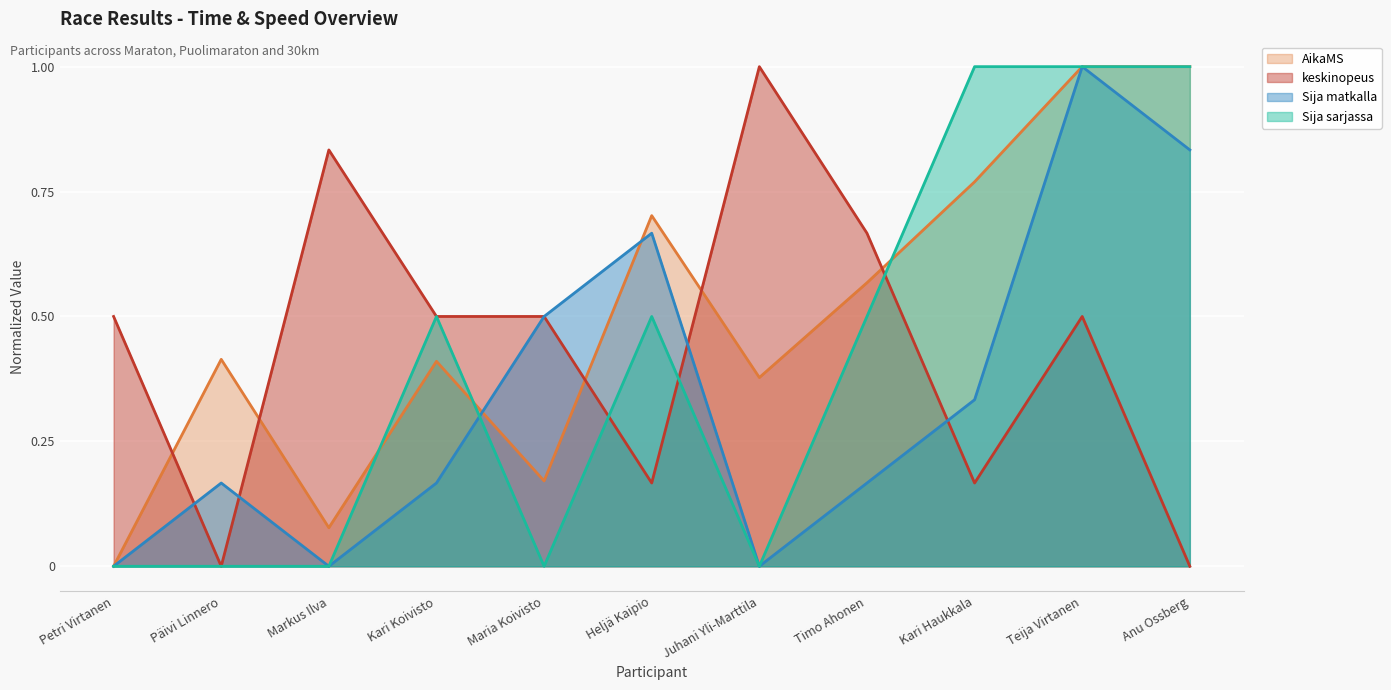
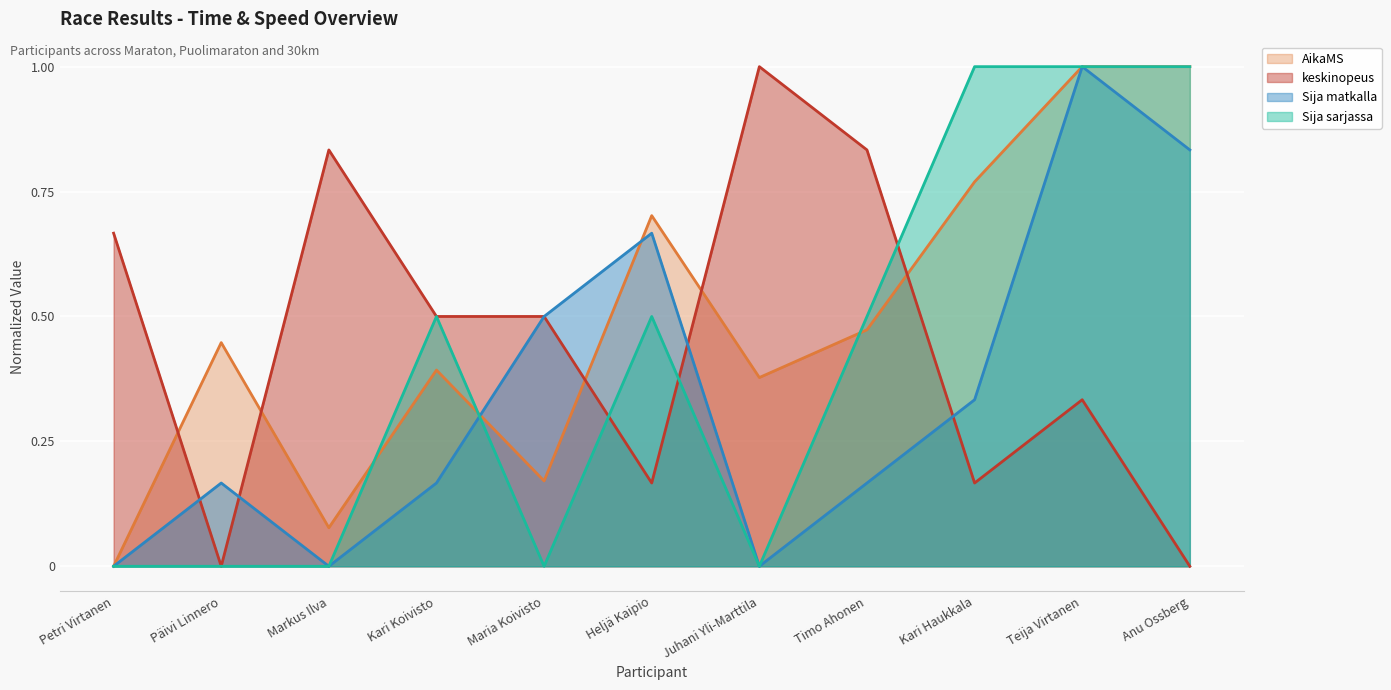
  {
    "AikaMS": {
-     "Päivi Linnero": 0.41,
+     "Päivi Linnero": 0.45,
      "Markus Ilva": 0.08,
-     "Kari Koivisto": 0.41,
+     "Kari Koivisto": 0.39,
      "Maria Koivisto": 0.17,
      "Heljä Kaipio": 0.70,
      "Juhani Yli-Marttila": 0.38,
-     "Timo Ahonen": 0.57,
+     "Timo Ahonen": 0.47,
      "Kari Haukkala": 0.77
    },
    "keskinopeus": {
-     "Petri Virtanen": 0.50,
+     "Petri Virtanen": 0.67,
      "Markus Ilva": 0.83,
      "Heljä Kaipio": 0.17,
      "Juhani Yli-Marttila": 1.00,
-     "Timo Ahonen": 0.67,
+     "Timo Ahonen": 0.83,
      "Kari Haukkala": 0.17,
-     "Teija Virtanen": 0.50,
+     "Teija Virtanen": 0.33,
      "Anu Ossberg": 0.00
    }
  }
